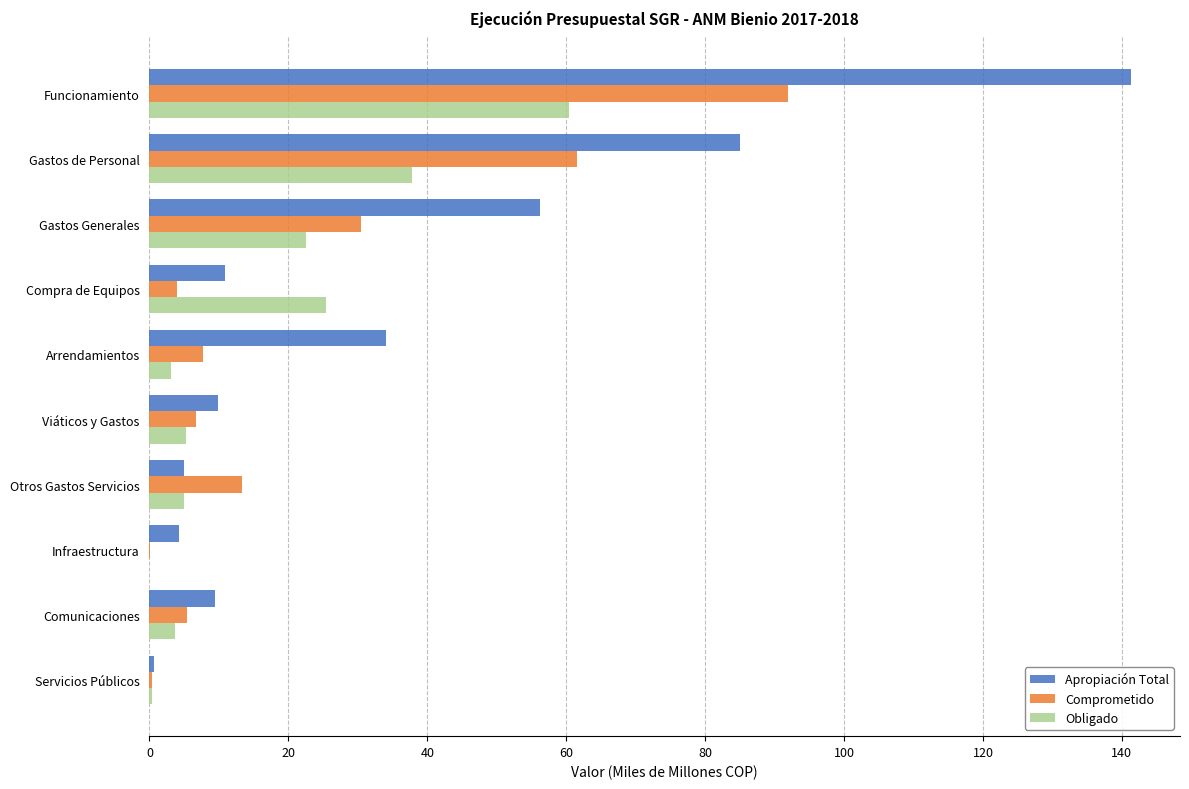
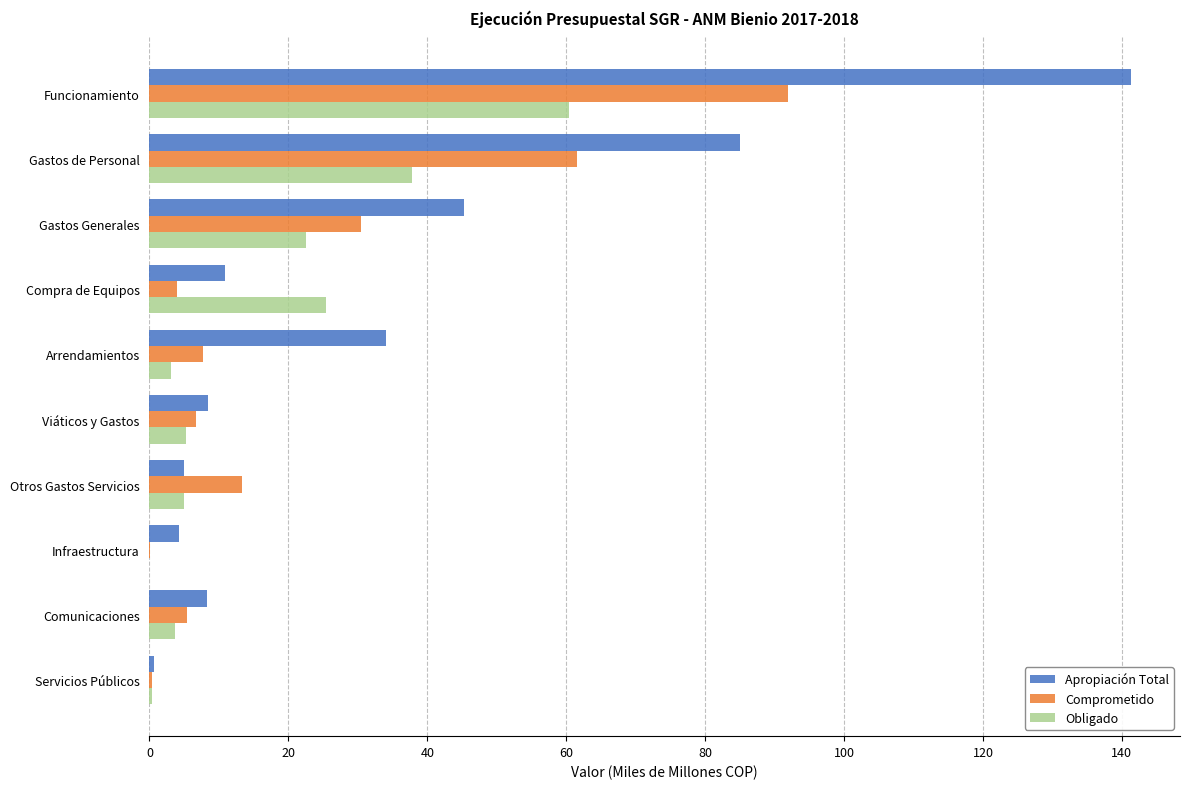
  {
    "Apropiación Total": {
      "Funcionamiento": 141,
      "Gastos de Personal": 85,
-     "Gastos Generales": 56,
+     "Gastos Generales": 45,
      "Compra de Equipos": 11,
      "Arrendamientos": 34,
-     "Viáticos y Gastos": 10,
+     "Viáticos y Gastos": 8,
      "Otros Gastos Servicios": 5,
      "Infraestructura": 4,
-     "Comunicaciones": 9,
+     "Comunicaciones": 8,
      "Servicios Públicos": 1
    },
    "Comprometido": {
      "Funcionamiento": 92,
      "Gastos de Personal": 61,
      "Gastos Generales": 30,
      "Compra de Equipos": 4,
      "Arrendamientos": 8,
      "Viáticos y Gastos": 7,
      "Otros Gastos Servicios": 13,
      "Comunicaciones": 5
    },
    "Obligado": {
      "Funcionamiento": 60,
      "Gastos de Personal": 38,
      "Gastos Generales": 23,
      "Compra de Equipos": 25,
      "Arrendamientos": 3,
      "Viáticos y Gastos": 5,
      "Otros Gastos Servicios": 5,
      "Infraestructura": 0,
      "Comunicaciones": 4
    }
  }
